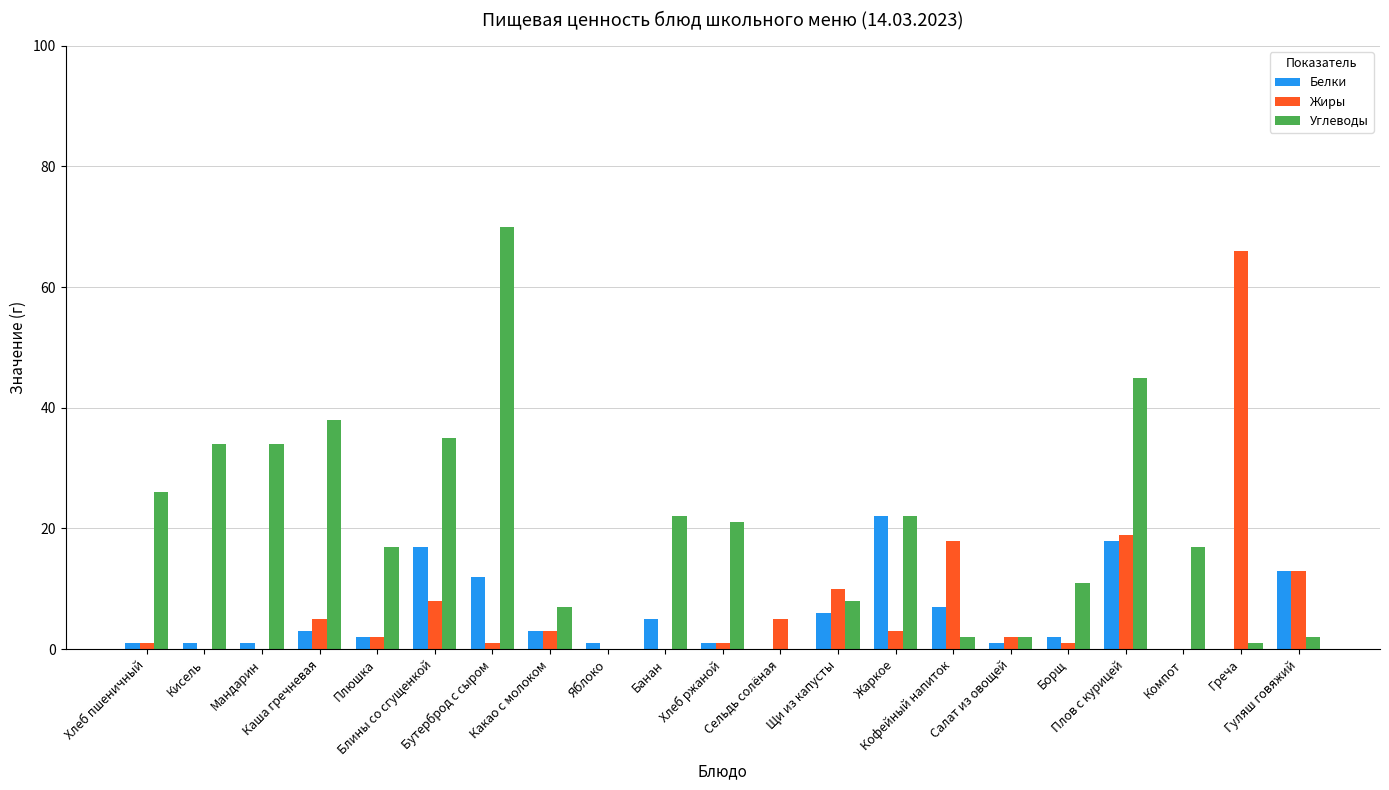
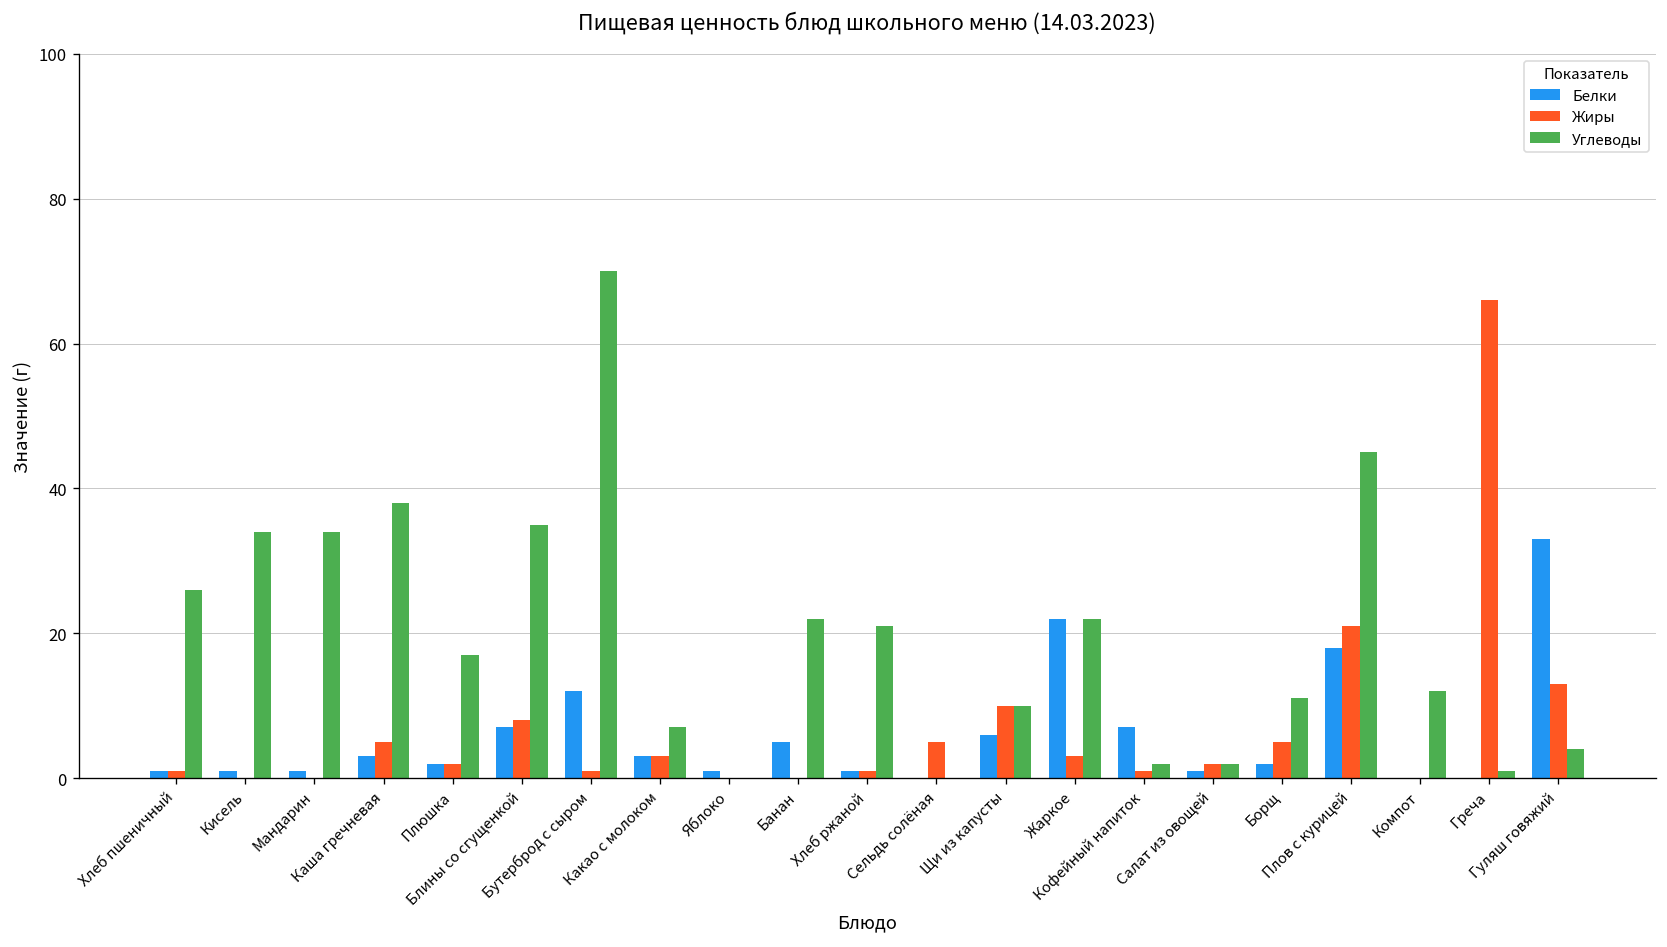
  {
    "Белки": {
      "Хлеб пшеничный": 1,
      "Кисель": 1,
      "Мандарин": 1,
      "Каша гречневая": 3,
      "Плюшка": 2,
-     "Блины со сгущенкой": 17,
+     "Блины со сгущенкой": 7,
      "Бутерброд с сыром": 12,
      "Какао с молоком": 3,
      "Яблоко": 1,
      "Банан": 5,
      "Хлеб ржаной": 1,
      "Сельдь солёная": 0,
      "Щи из капусты": 6,
      "Жаркое": 22,
      "Кофейный напиток": 7,
      "Салат из овощей": 1,
      "Борщ": 2,
      "Плов с курицей": 18,
      "Компот": 0,
      "Греча": 0,
-     "Гуляш говяжий": 13
+     "Гуляш говяжий": 33
    },
    "Жиры": {
      "Хлеб пшеничный": 1,
      "Кисель": 0,
      "Мандарин": 0,
      "Каша гречневая": 5,
      "Плюшка": 2,
      "Блины со сгущенкой": 8,
      "Бутерброд с сыром": 1,
      "Какао с молоком": 3,
      "Яблоко": 0,
      "Банан": 0,
      "Хлеб ржаной": 1,
      "Сельдь солёная": 5,
      "Щи из капусты": 10,
      "Жаркое": 3,
-     "Кофейный напиток": 18,
+     "Кофейный напиток": 1,
      "Салат из овощей": 2,
-     "Борщ": 1,
-     "Плов с курицей": 19,
+     "Борщ": 5,
+     "Плов с курицей": 21,
      "Компот": 0,
      "Греча": 66,
      "Гуляш говяжий": 13
    },
    "Углеводы": {
      "Хлеб пшеничный": 26,
      "Кисель": 34,
      "Мандарин": 34,
      "Каша гречневая": 38,
      "Плюшка": 17,
      "Блины со сгущенкой": 35,
      "Бутерброд с сыром": 70,
      "Какао с молоком": 7,
      "Яблоко": 0,
      "Банан": 22,
      "Хлеб ржаной": 21,
      "Сельдь солёная": 0,
-     "Щи из капусты": 8,
+     "Щи из капусты": 10,
      "Жаркое": 22,
      "Кофейный напиток": 2,
      "Салат из овощей": 2,
      "Борщ": 11,
      "Плов с курицей": 45,
-     "Компот": 17,
+     "Компот": 12,
      "Греча": 1,
-     "Гуляш говяжий": 2
+     "Гуляш говяжий": 4
    }
  }
